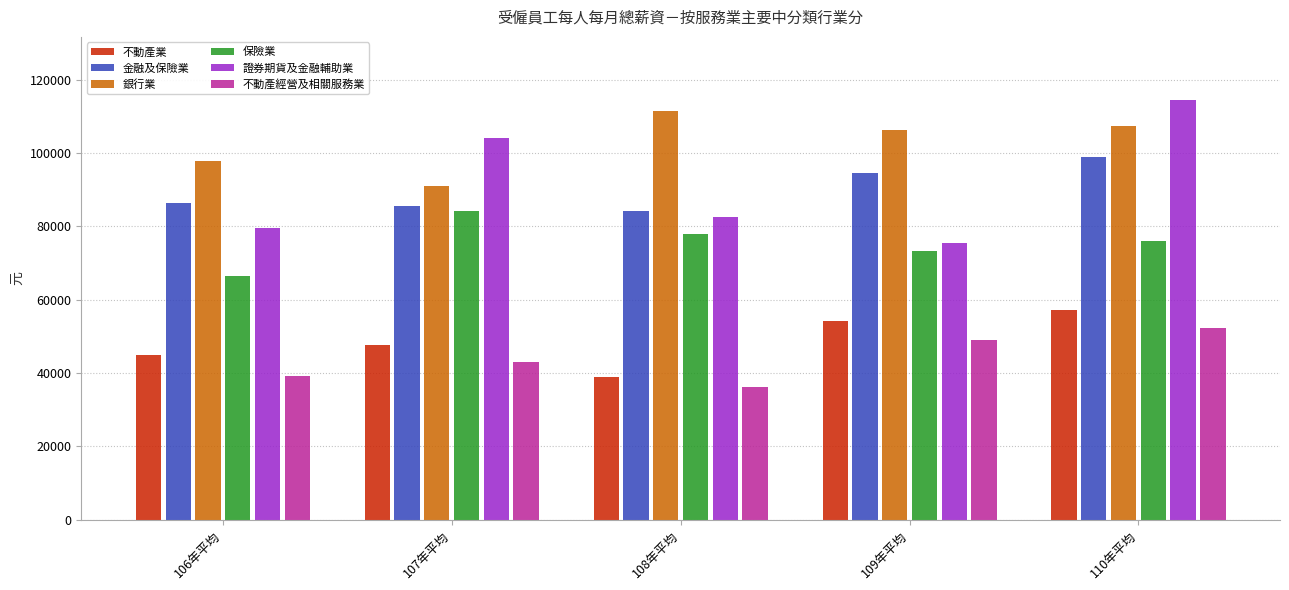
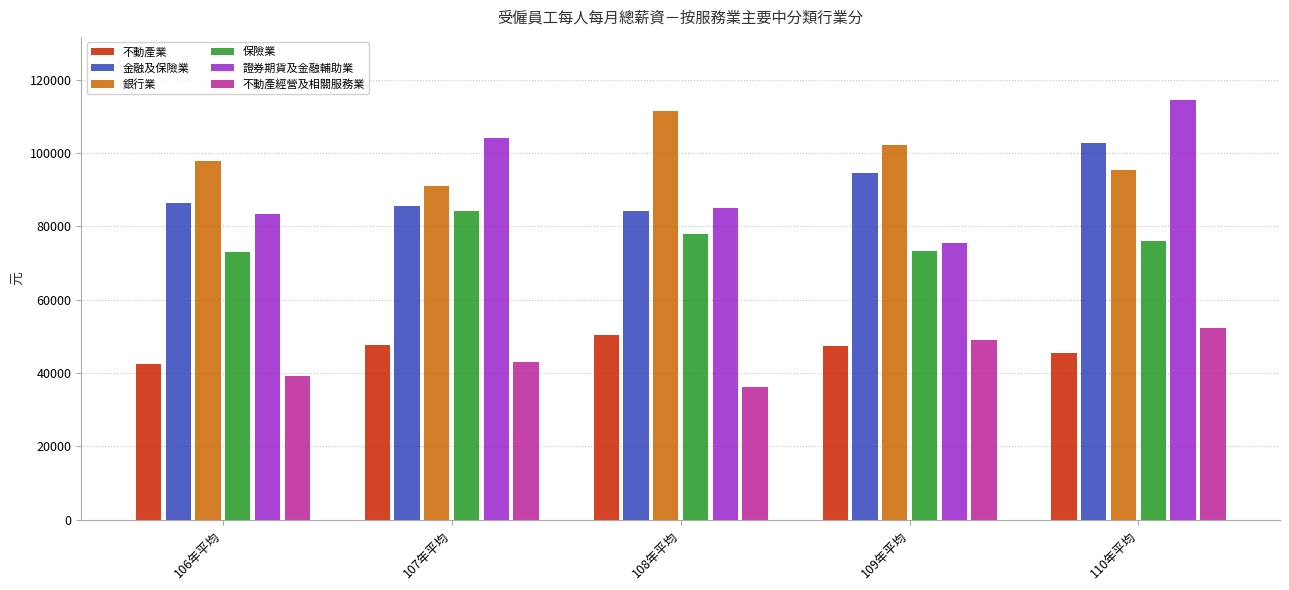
  {
    "不動產業": {
-     "106年平均": 45000,
+     "106年平均": 42000,
      "107年平均": 48000,
-     "108年平均": 39000,
-     "109年平均": 54000,
-     "110年平均": 57000
+     "108年平均": 50000,
+     "109年平均": 47000,
+     "110年平均": 45000
    },
    "金融及保險業": {
      "106年平均": 86000,
      "107年平均": 86000,
      "108年平均": 84000,
      "109年平均": 94000,
-     "110年平均": 99000
+     "110年平均": 103000
    },
    "銀行業": {
      "106年平均": 98000,
      "107年平均": 91000,
      "108年平均": 111000,
-     "109年平均": 106000,
-     "110年平均": 107000
+     "109年平均": 102000,
+     "110年平均": 95000
    },
    "保險業": {
-     "106年平均": 66000,
+     "106年平均": 73000,
      "107年平均": 84000,
      "108年平均": 78000,
      "109年平均": 73000,
      "110年平均": 76000
    },
    "證券期貨及金融輔助業": {
-     "106年平均": 80000,
+     "106年平均": 83000,
      "107年平均": 104000,
-     "108年平均": 82000,
+     "108年平均": 85000,
      "109年平均": 76000,
      "110年平均": 115000
    },
    "不動產經營及相關服務業": {
      "106年平均": 39000,
      "107年平均": 43000,
      "108年平均": 36000,
      "109年平均": 49000,
      "110年平均": 52000
    }
  }
